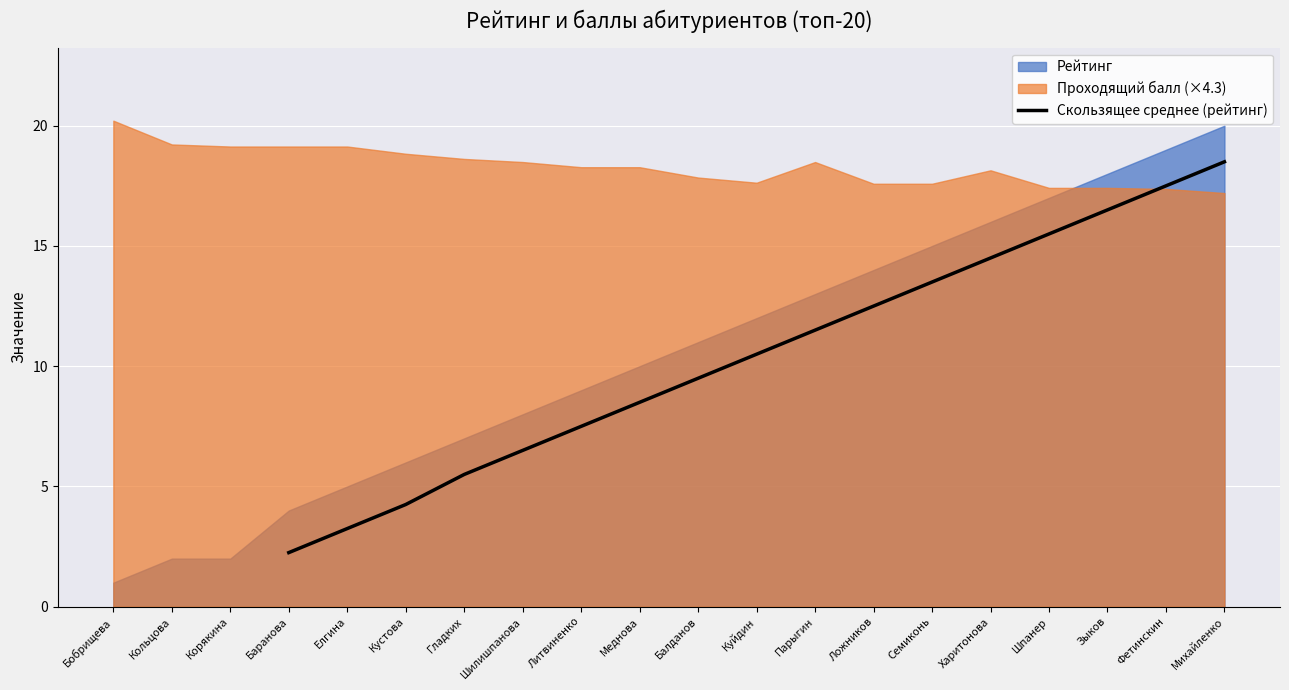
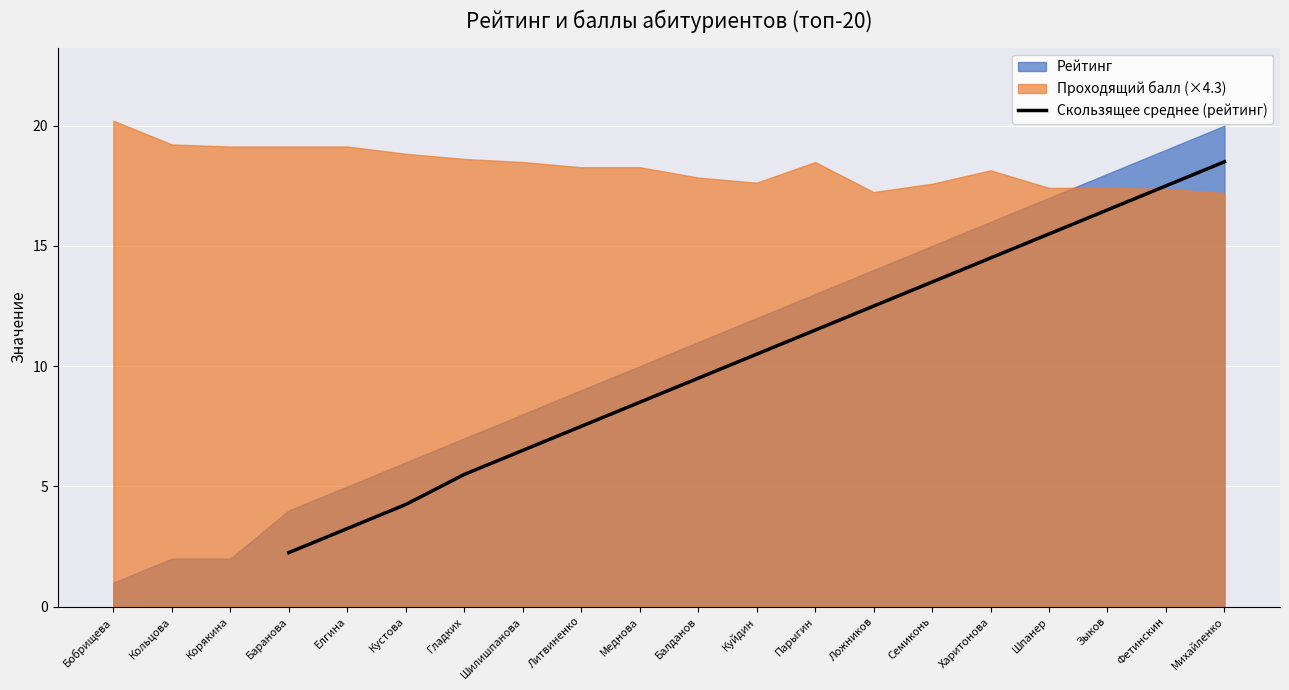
  {
    "Рейтинг": {
      "Бобрищева": 1.0,
      "Кольцова": 2.0,
      "Корякина": 2.0,
      "Баранова": 4.0,
      "Елгина": 5.0,
      "Кустова": 6.0,
      "Гладких": 7.0,
      "Шилишпанова": 8.0,
      "Литвиненко": 9.0,
      "Меднова": 10.0,
      "Балданов": 11.0,
      "Куйдин": 12.0,
      "Парыгин": 13.0,
      "Ложников": 14.0,
      "Семиконь": 15.0,
      "Харитонова": 16.0,
      "Шпанер": 17.0,
      "Зыков": 18.0,
      "Фетинскин": 19.0,
      "Михайленко": 20.0
    },
    "Скользящее среднее (рейтинг)": {
      "Баранова": 2.3,
      "Елгина": 3.3,
      "Кустова": 4.3,
      "Гладких": 5.5,
      "Шилишпанова": 6.5,
      "Литвиненко": 7.5,
      "Меднова": 8.5,
      "Балданов": 9.5,
      "Куйдин": 10.5,
      "Парыгин": 11.5,
      "Ложников": 12.5,
      "Семиконь": 13.5,
      "Харитонова": 14.5,
      "Шпанер": 15.5,
      "Зыков": 16.5,
      "Фетинскин": 17.5,
      "Михайленко": 18.5
    },
    "Проходящий балл (×4.3)": {
      "Бобрищева": 20.2,
      "Кольцова": 19.2,
      "Корякина": 19.1,
      "Баранова": 19.1,
      "Елгина": 19.1,
      "Кустова": 18.8,
      "Гладких": 18.6,
      "Шилишпанова": 18.5,
      "Литвиненко": 18.3,
      "Меднова": 18.3,
      "Балданов": 17.8,
      "Куйдин": 17.6,
      "Парыгин": 18.5,
-     "Ложников": 17.6,
+     "Ложников": 17.2,
      "Семиконь": 17.6,
      "Харитонова": 18.1,
      "Шпанер": 17.4,
      "Зыков": 17.4,
      "Фетинскин": 17.4,
      "Михайленко": 17.2
    }
  }
